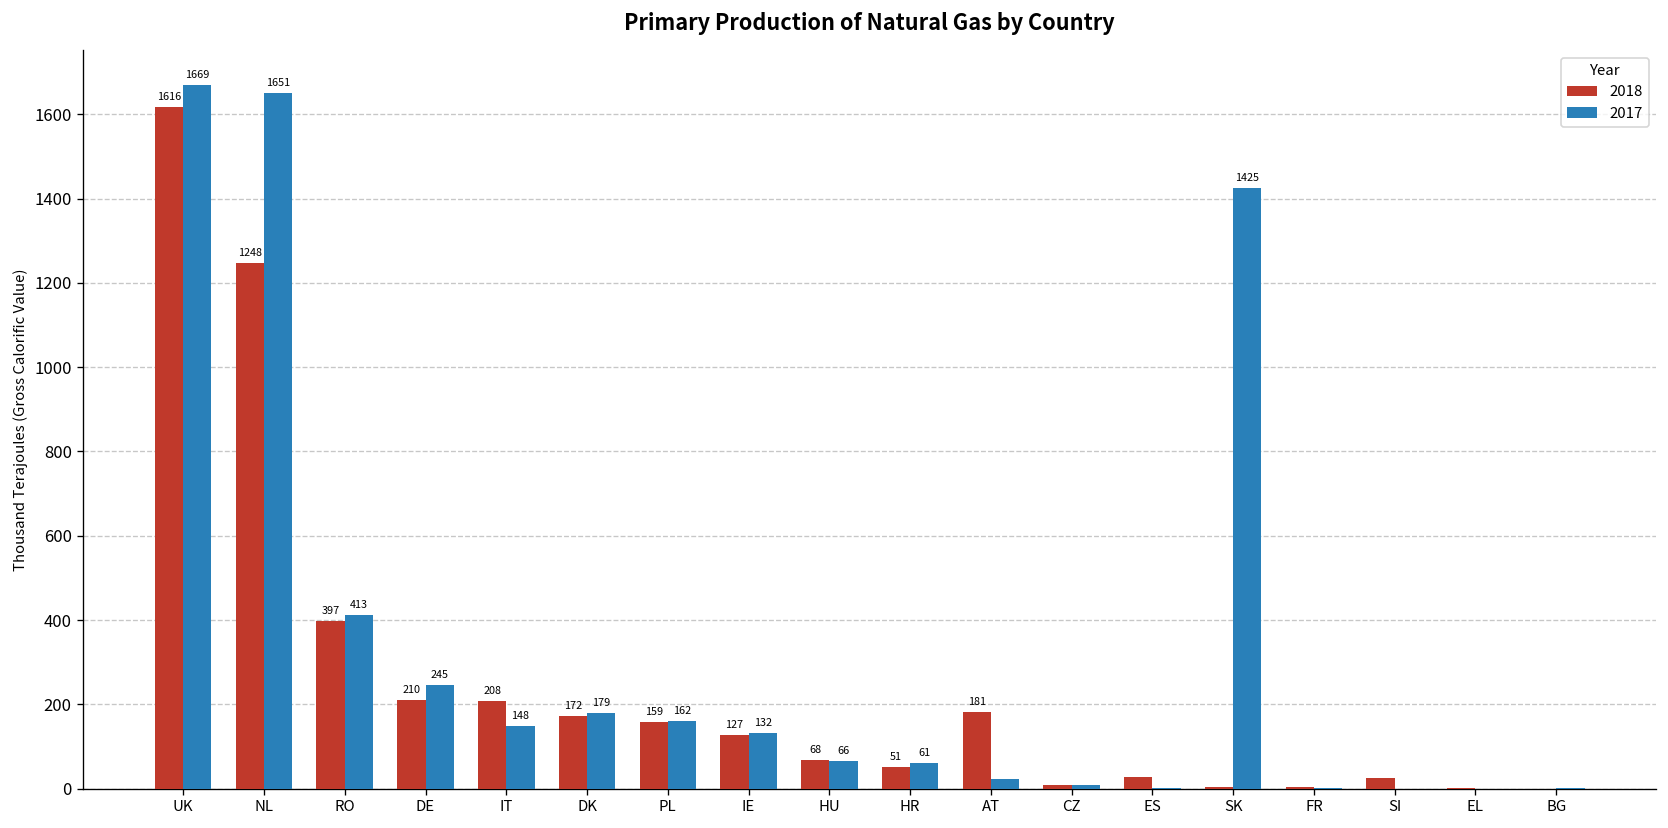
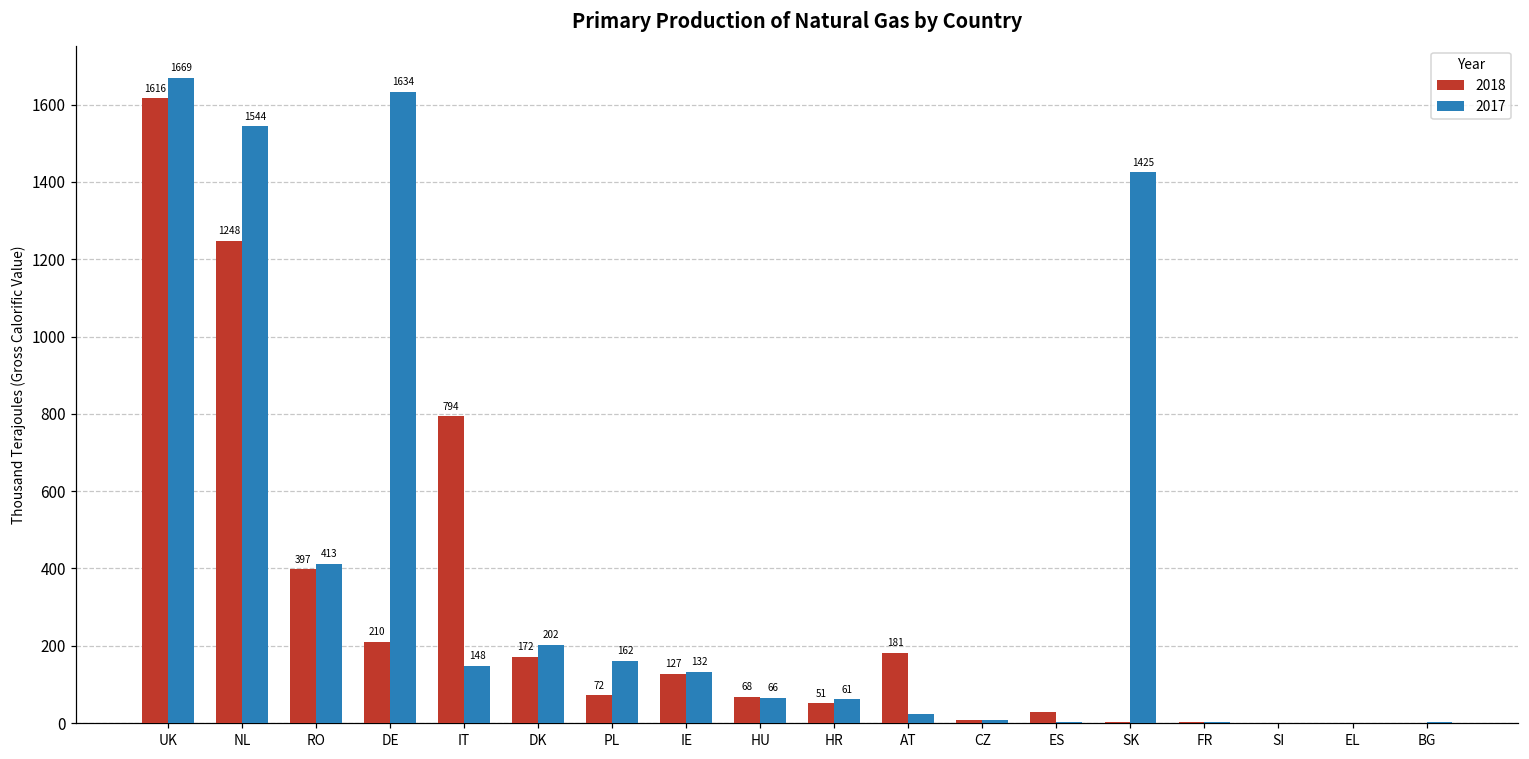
  {
    "2018": {
      "UK": 1616,
      "NL": 1248,
      "RO": 397,
      "DE": 210,
-     "IT": 208,
+     "IT": 794,
      "DK": 172,
-     "PL": 159,
+     "PL": 72,
      "IE": 127,
      "HU": 68,
      "HR": 51,
      "AT": 181,
-     "SI": 30
+     "SI": 0
    },
    "2017": {
      "UK": 1669,
-     "NL": 1651,
+     "NL": 1544,
      "RO": 413,
-     "DE": 245,
+     "DE": 1634,
      "IT": 148,
-     "DK": 179,
+     "DK": 202,
      "PL": 162,
      "IE": 132,
      "HU": 66,
      "HR": 61,
      "SK": 1425
    }
  }
